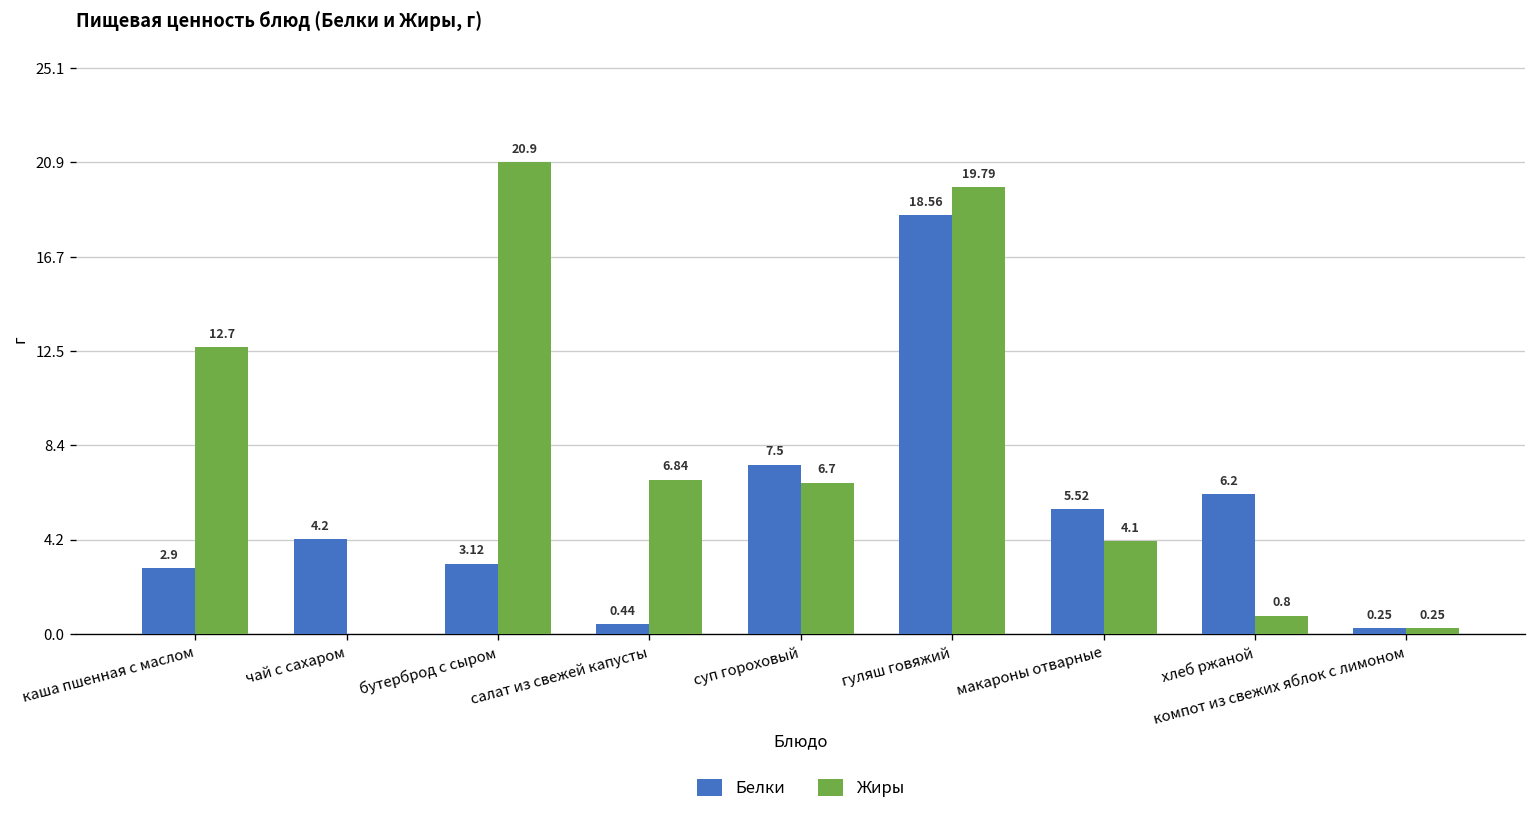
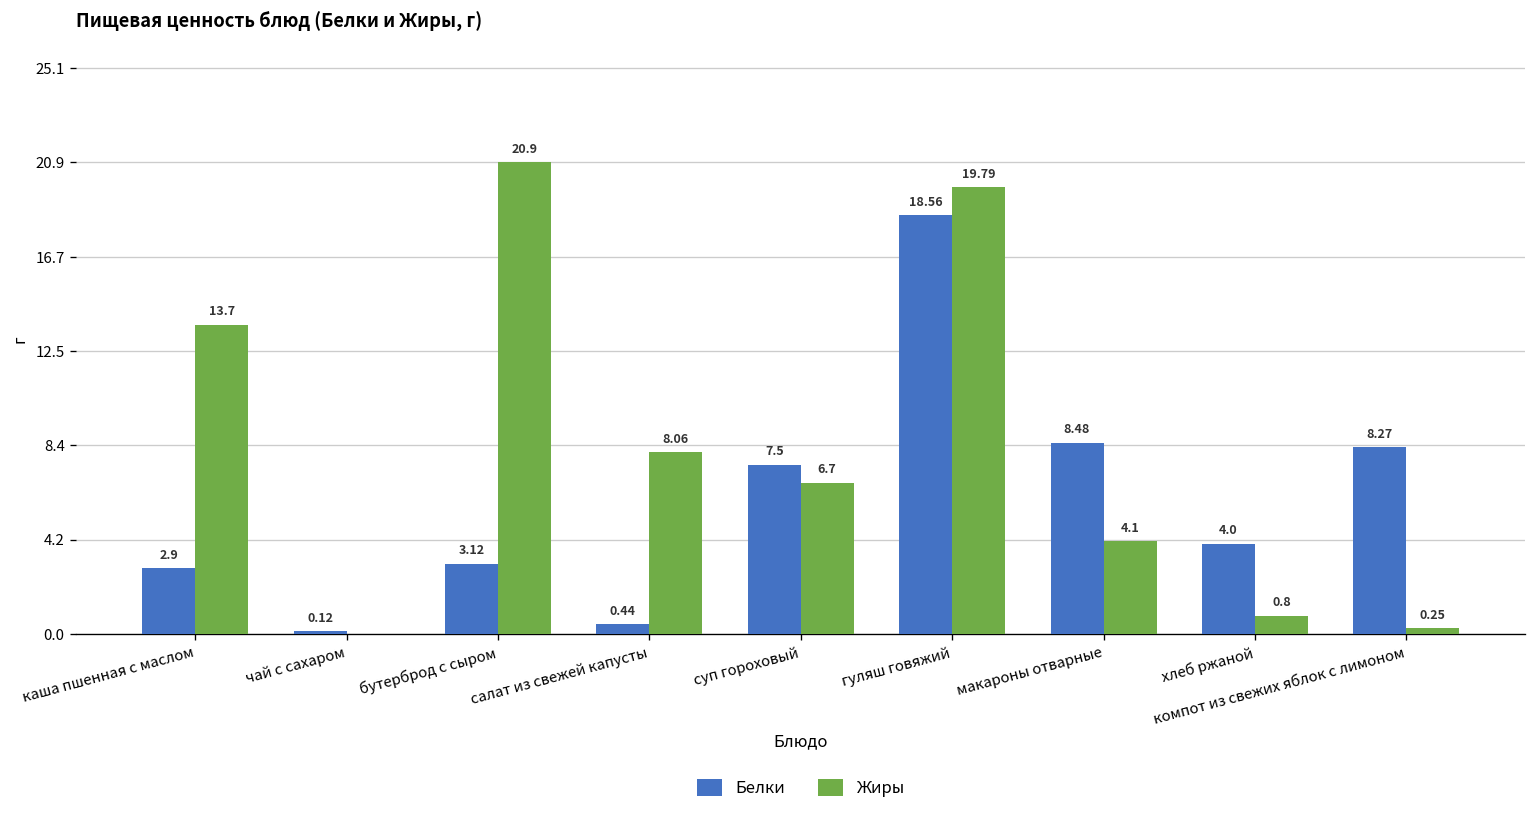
  {
    "Белки": {
      "каша пшенная с маслом": 2.9,
-     "чай с сахаром": 4.2,
+     "чай с сахаром": 0.12,
      "бутерброд с сыром": 3.12,
      "салат из свежей капусты": 0.44,
      "суп гороховый": 7.5,
      "гуляш говяжий": 18.56,
-     "макароны отварные": 5.52,
-     "хлеб ржаной": 6.2,
-     "компот из свежих яблок с лимоном": 0.25
+     "макароны отварные": 8.48,
+     "хлеб ржаной": 4.0,
+     "компот из свежих яблок с лимоном": 8.27
    },
    "Жиры": {
-     "каша пшенная с маслом": 12.7,
+     "каша пшенная с маслом": 13.7,
      "бутерброд с сыром": 20.9,
-     "салат из свежей капусты": 6.84,
+     "салат из свежей капусты": 8.06,
      "суп гороховый": 6.7,
      "гуляш говяжий": 19.79,
      "макароны отварные": 4.1,
      "хлеб ржаной": 0.8,
      "компот из свежих яблок с лимоном": 0.25
    }
  }
